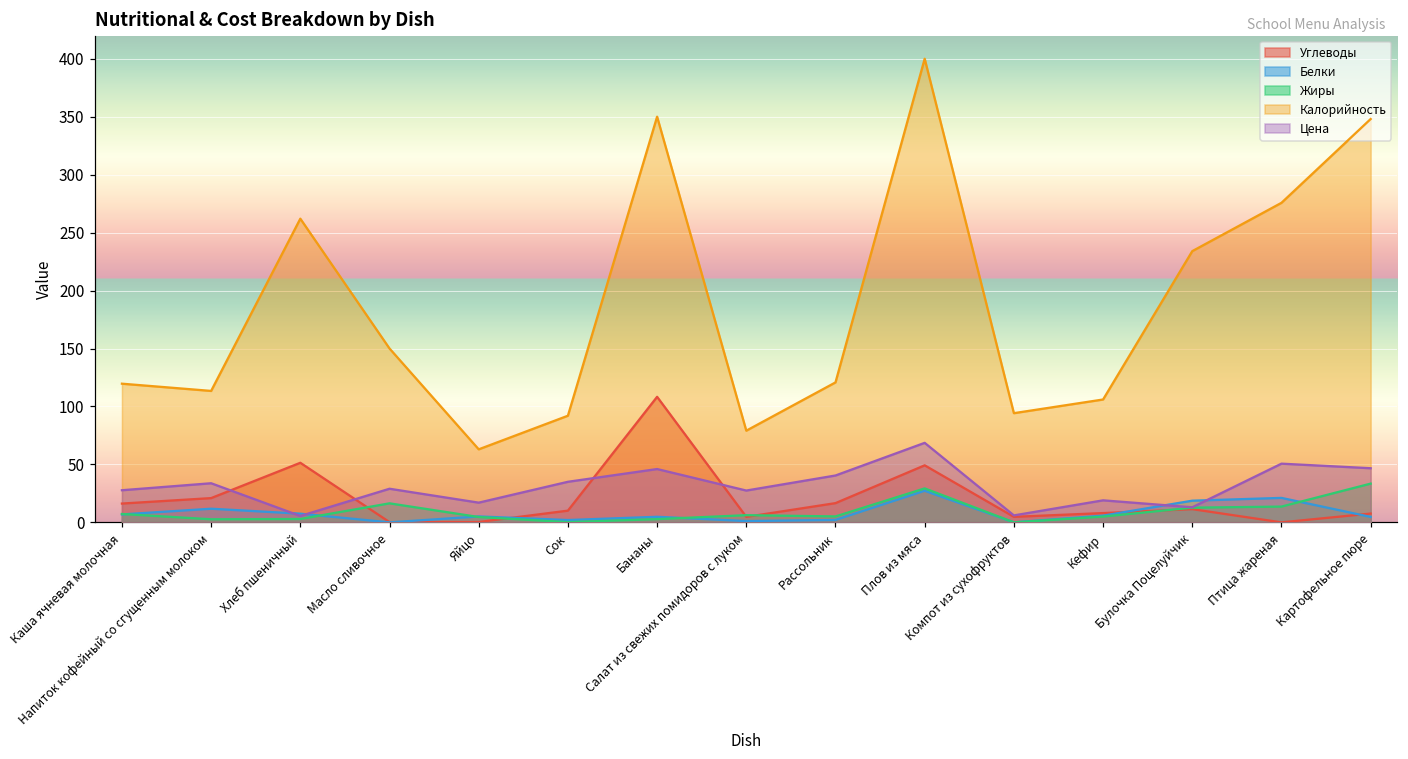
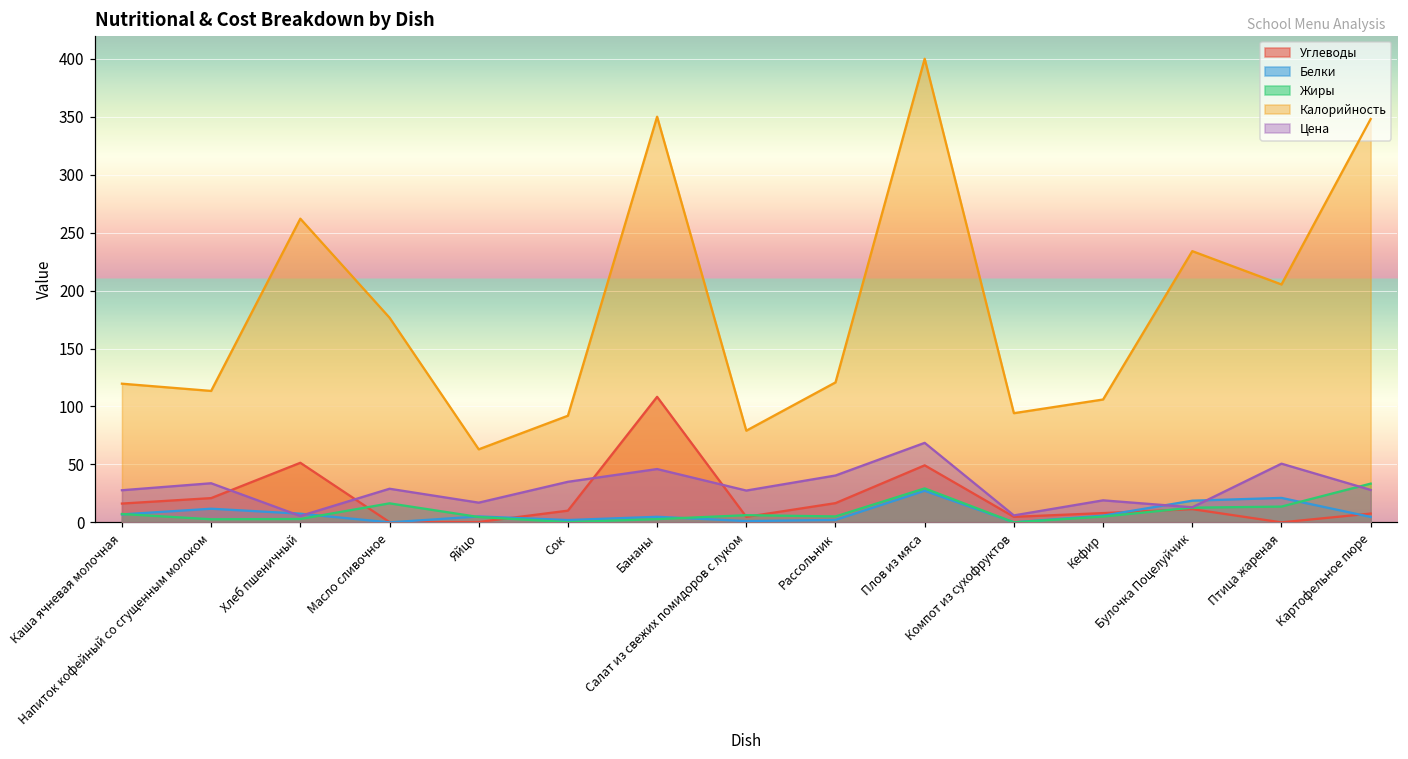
  {
    "Углеводы": {
      "Каша ячневая молочная": 16,
      "Напиток кофейный со сгущенным молоком": 21,
      "Хлеб пшеничный": 51,
      "Яйцо": 0,
      "Сок": 10,
      "Бананы": 108,
      "Рассольник": 17,
      "Плов из мяса": 49,
      "Птица жареная": 0,
      "Картофельное пюре": 8
    },
    "Белки": {
      "Напиток кофейный со сгущенным молоком": 12,
      "Салат из свежих помидоров с луком": 1,
      "Рассольник": 2,
      "Булочка Поцелуйчик": 19,
      "Птица жареная": 21,
      "Картофельное пюре": 5
    },
    "Жиры": {
      "Напиток кофейный со сгущенным молоком": 3,
      "Хлеб пшеничный": 3,
      "Масло сливочное": 16,
      "Рассольник": 5,
      "Птица жареная": 14,
      "Картофельное пюре": 33
    },
    "Калорийность": {
      "Каша ячневая молочная": 120,
      "Напиток кофейный со сгущенным молоком": 113,
      "Хлеб пшеничный": 262,
-     "Масло сливочное": 150,
+     "Масло сливочное": 177,
      "Яйцо": 63,
      "Сок": 92,
      "Бананы": 350,
      "Салат из свежих помидоров с луком": 79,
      "Рассольник": 121,
      "Плов из мяса": 400,
      "Компот из сухофруктов": 94,
      "Кефир": 106,
      "Булочка Поцелуйчик": 234,
-     "Птица жареная": 276
+     "Птица жареная": 205
    },
    "Цена": {
      "Каша ячневая молочная": 28,
      "Напиток кофейный со сгущенным молоком": 34,
      "Масло сливочное": 29,
      "Яйцо": 17,
      "Сок": 35,
      "Бананы": 46,
      "Салат из свежих помидоров с луком": 27,
      "Рассольник": 40,
      "Плов из мяса": 69,
      "Кефир": 19,
      "Птица жареная": 51,
-     "Картофельное пюре": 47
+     "Картофельное пюре": 28
    }
  }
